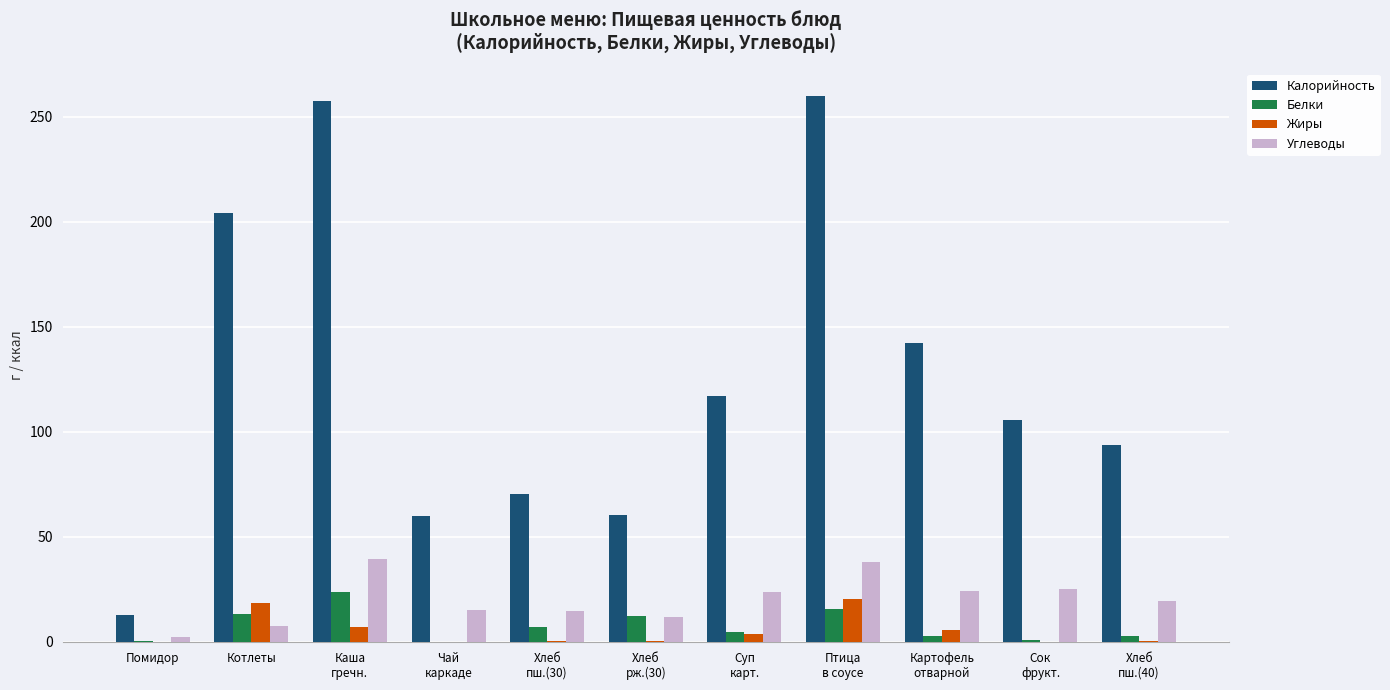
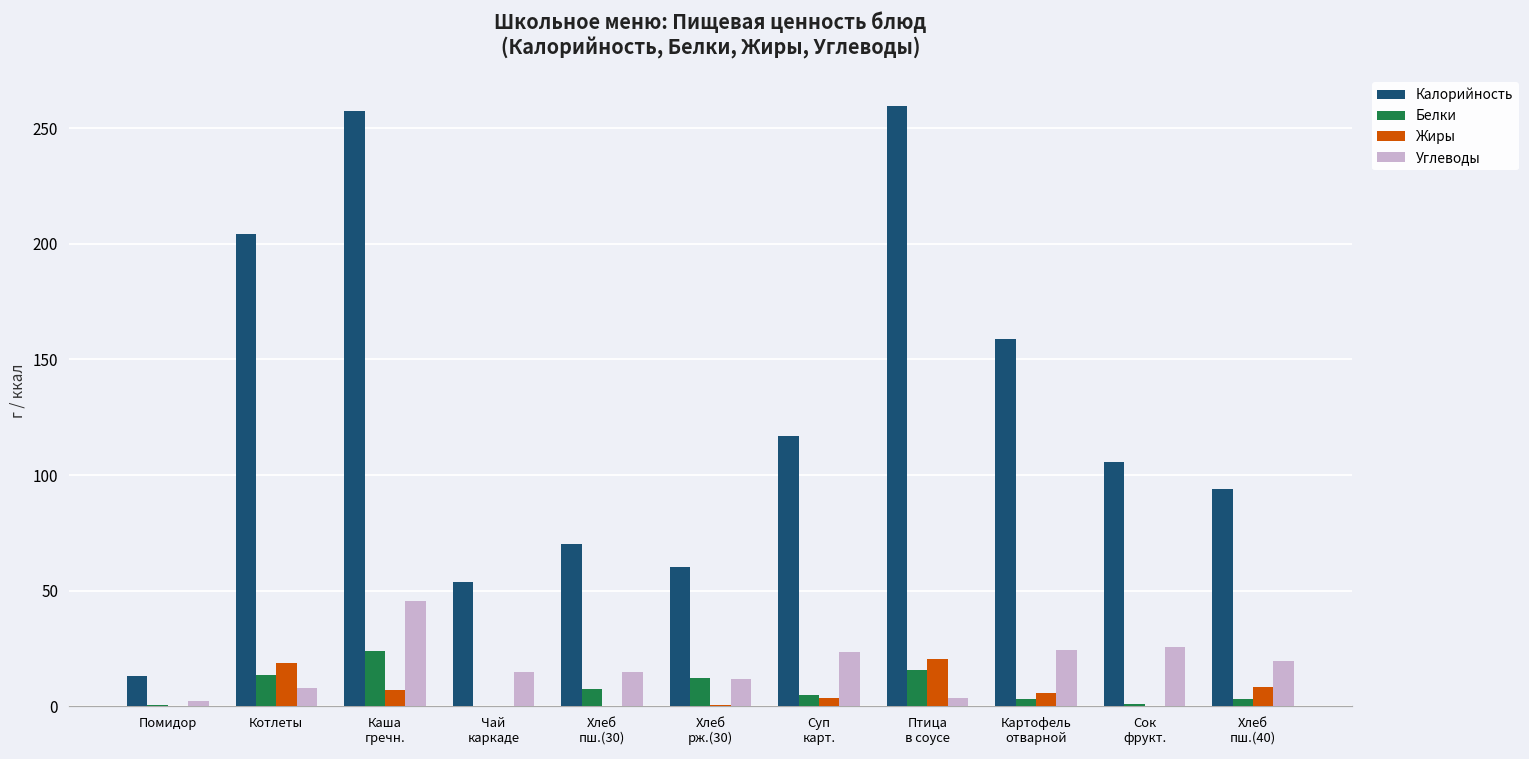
  {
    "Калорийность": {
      "Помидор": 13,
      "Котлеты": 204,
      "Каша гречн.": 257,
-     "Чай каркаде": 60,
+     "Чай каркаде": 54,
      "Хлеб пш.(30)": 70,
      "Хлеб рж.(30)": 60,
      "Суп карт.": 117,
      "Птица в соусе": 260,
-     "Картофель отварной": 142,
+     "Картофель отварной": 159,
      "Сок фрукт.": 106,
      "Хлеб пш.(40)": 94
    },
    "Белки": {
      "Котлеты": 13,
      "Каша гречн.": 24,
      "Чай каркаде": 0,
      "Хлеб пш.(30)": 7,
      "Хлеб рж.(30)": 12,
      "Суп карт.": 5,
      "Птица в соусе": 16,
      "Картофель отварной": 3,
      "Хлеб пш.(40)": 3
    },
    "Жиры": {
      "Котлеты": 19,
      "Каша гречн.": 7,
      "Чай каркаде": 0,
      "Суп карт.": 4,
      "Птица в соусе": 20,
      "Картофель отварной": 5,
      "Сок фрукт.": 0,
-     "Хлеб пш.(40)": 0
+     "Хлеб пш.(40)": 8
    },
    "Углеводы": {
      "Помидор": 2,
      "Котлеты": 8,
-     "Каша гречн.": 39,
+     "Каша гречн.": 46,
      "Чай каркаде": 15,
      "Хлеб пш.(30)": 15,
      "Хлеб рж.(30)": 12,
      "Суп карт.": 24,
-     "Птица в соусе": 38,
+     "Птица в соусе": 4,
      "Картофель отварной": 24,
      "Сок фрукт.": 25,
      "Хлеб пш.(40)": 20
    }
  }
